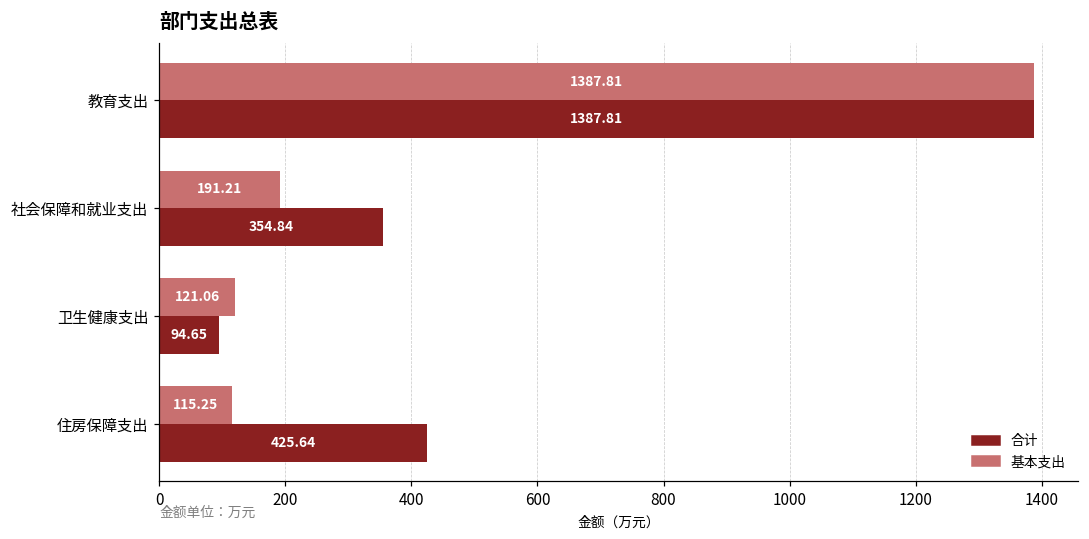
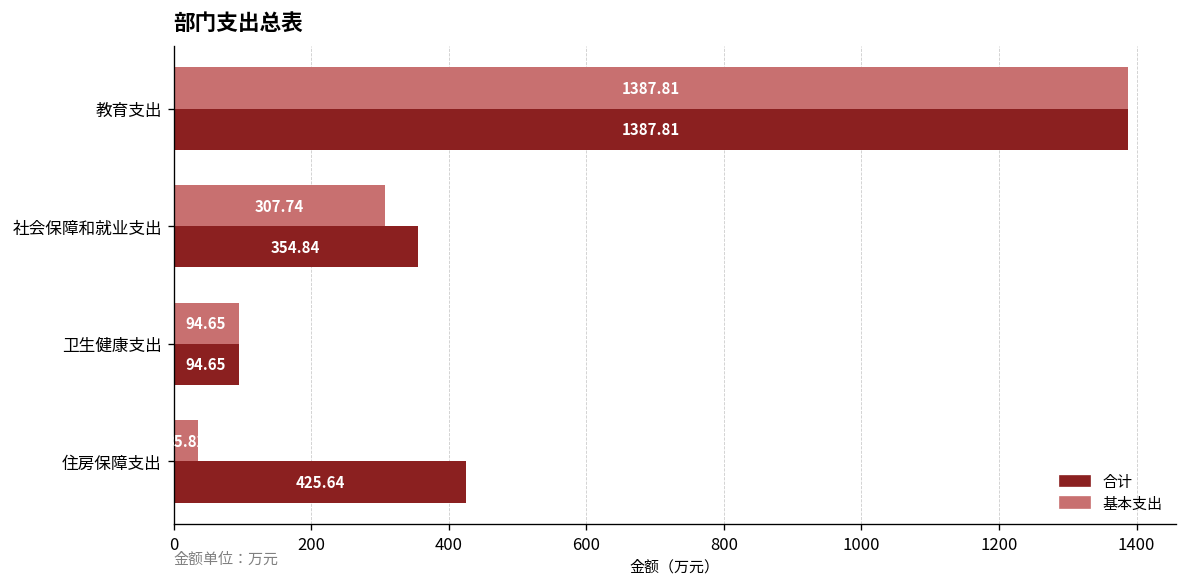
  {
    "合计": {
      "教育支出": 1387.81,
      "社会保障和就业支出": 354.84,
      "卫生健康支出": 94.65,
      "住房保障支出": 425.64
    },
    "基本支出": {
      "教育支出": 1387.81,
-     "社会保障和就业支出": 191.21,
-     "卫生健康支出": 121.06,
-     "住房保障支出": 115.25
+     "社会保障和就业支出": 307.74,
+     "卫生健康支出": 94.65,
+     "住房保障支出": 35.82
    }
  }
